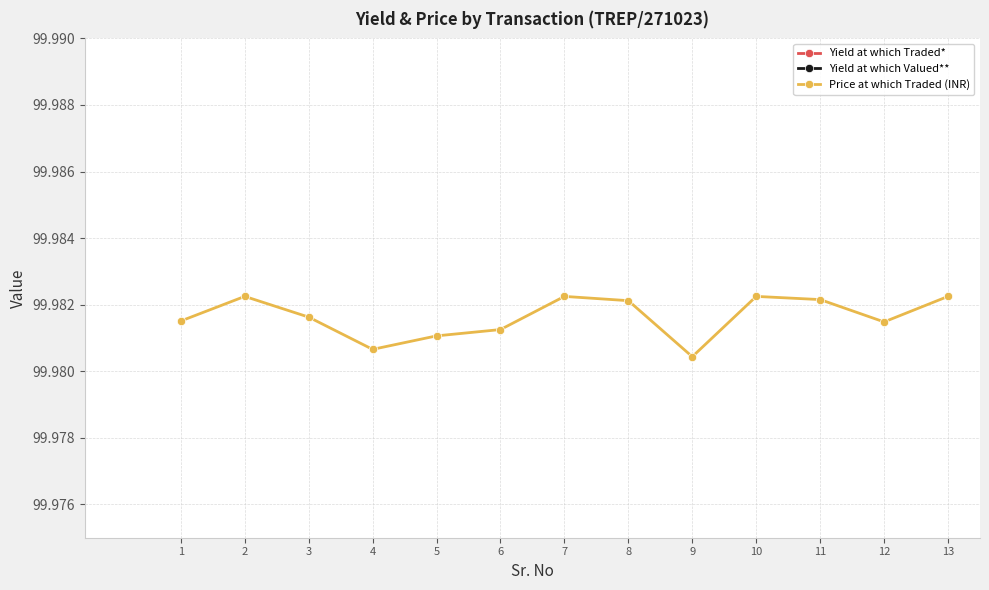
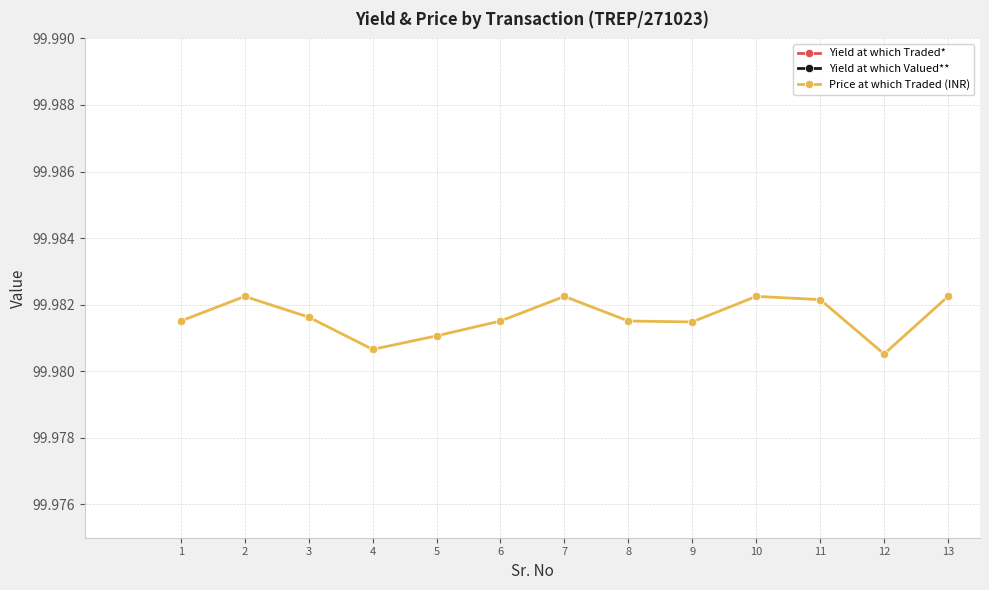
  {
    "Price at which Traded (INR)": {
      "1": 99.9815,
      "2": 99.9822,
      "3": 99.9816,
      "4": 99.9807,
      "5": 99.9811,
-     "6": 99.9813,
+     "6": 99.9815,
      "7": 99.9822,
-     "8": 99.9821,
-     "9": 99.9804,
+     "8": 99.9815,
+     "9": 99.9815,
      "10": 99.9822,
      "11": 99.9822,
-     "12": 99.9815,
+     "12": 99.9805,
      "13": 99.9822
    }
  }
